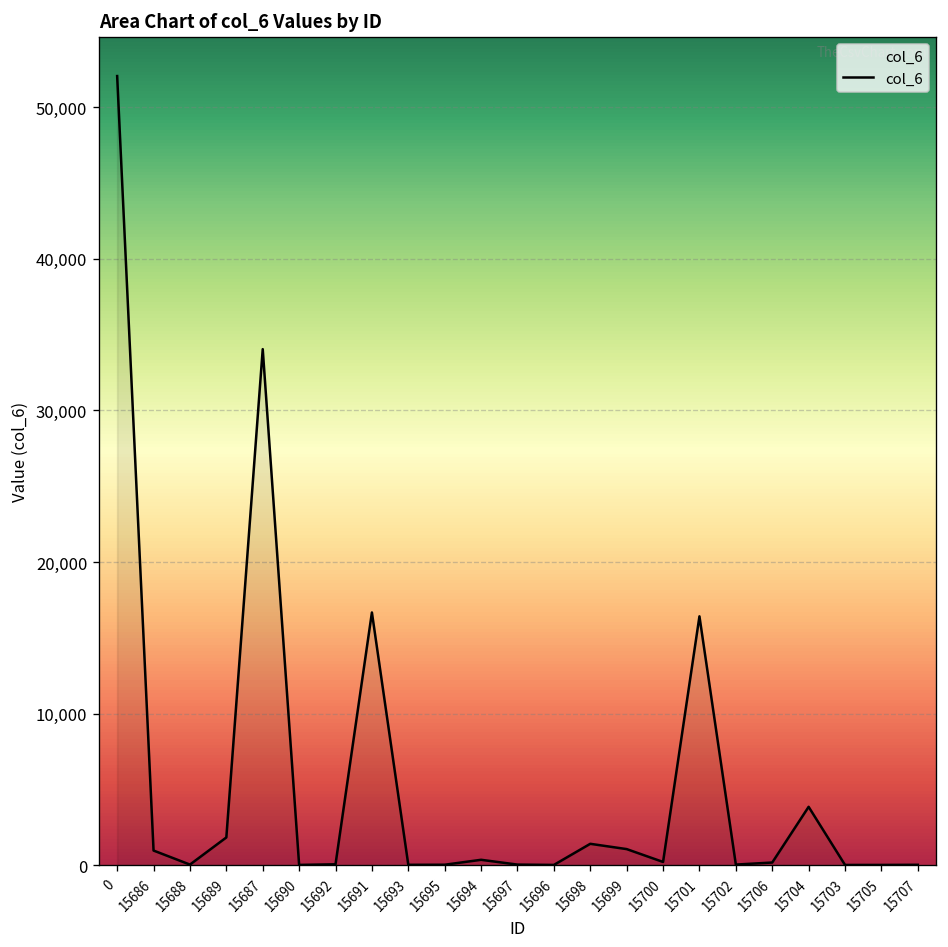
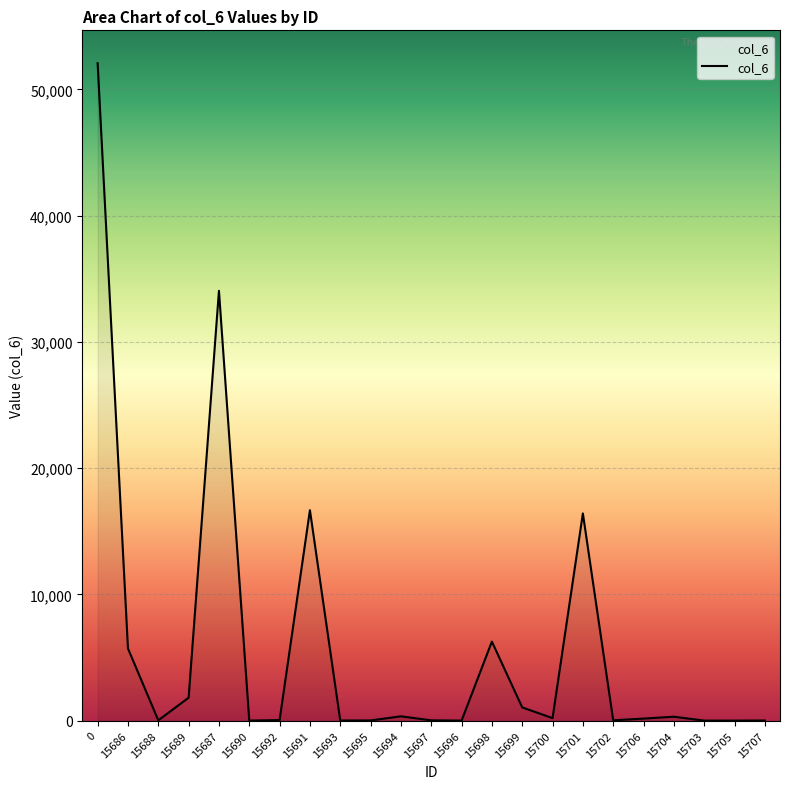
  {
    "0": "52,100",
-   "15686": "1,000",
+   "15686": "5,700",
    "15688": "0",
    "15689": "1,800",
    "15687": "34,000",
    "15690": "0",
    "15692": "100",
    "15691": "16,700",
    "15693": "0",
    "15695": "0",
    "15694": "300",
    "15697": "0",
    "15696": "0",
-   "15698": "1,400",
+   "15698": "6,300",
    "15699": "1,100",
    "15700": "200",
    "15701": "16,400",
    "15702": "0",
    "15706": "200",
-   "15704": "3,800",
+   "15704": "300",
    "15703": "0",
    "15705": "0",
    "15707": "0"
  }
